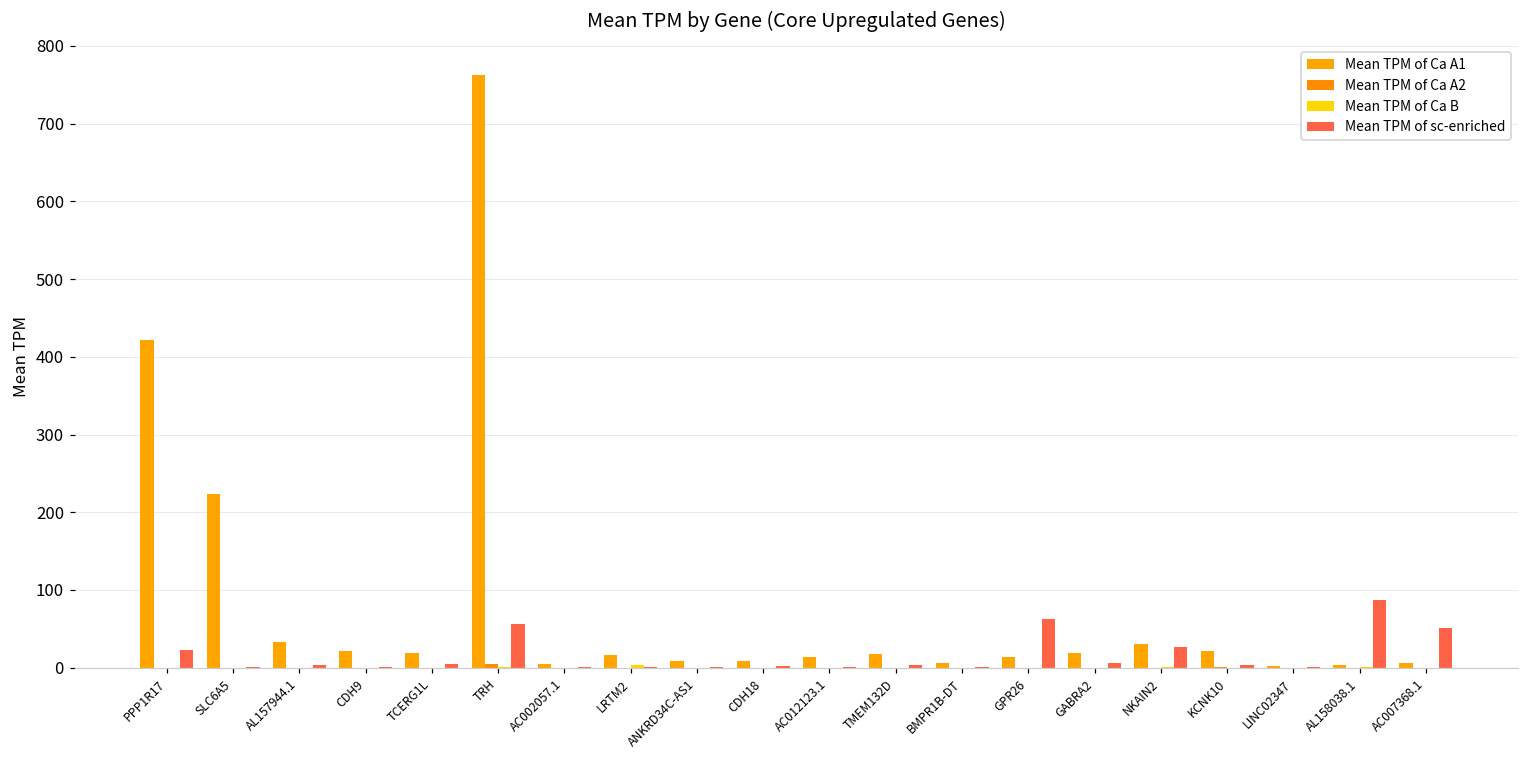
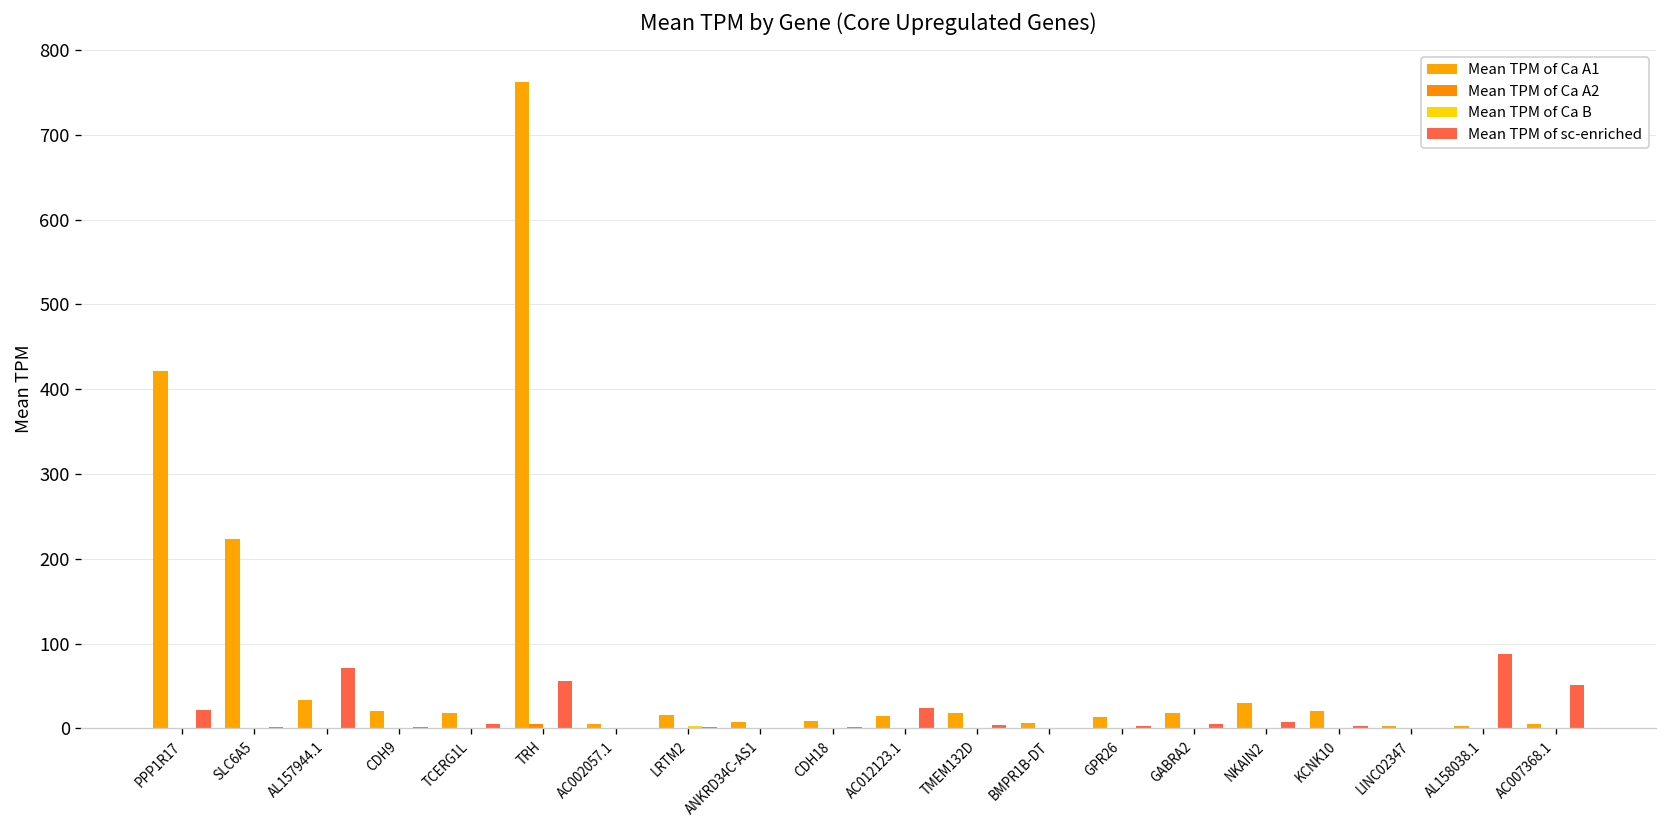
  {
    "Mean TPM of sc-enriched": {
      "PPP1R17": 20,
-     "AL157944.1": 0,
+     "AL157944.1": 70,
      "TCERG1L": 10,
      "TRH": 60,
-     "AC012123.1": 0,
+     "AC012123.1": 20,
      "TMEM132D": 0,
-     "GPR26": 60,
+     "GPR26": 0,
      "GABRA2": 10,
-     "NKAIN2": 30,
+     "NKAIN2": 10,
      "AL158038.1": 90,
      "AC007368.1": 50
    }
  }
